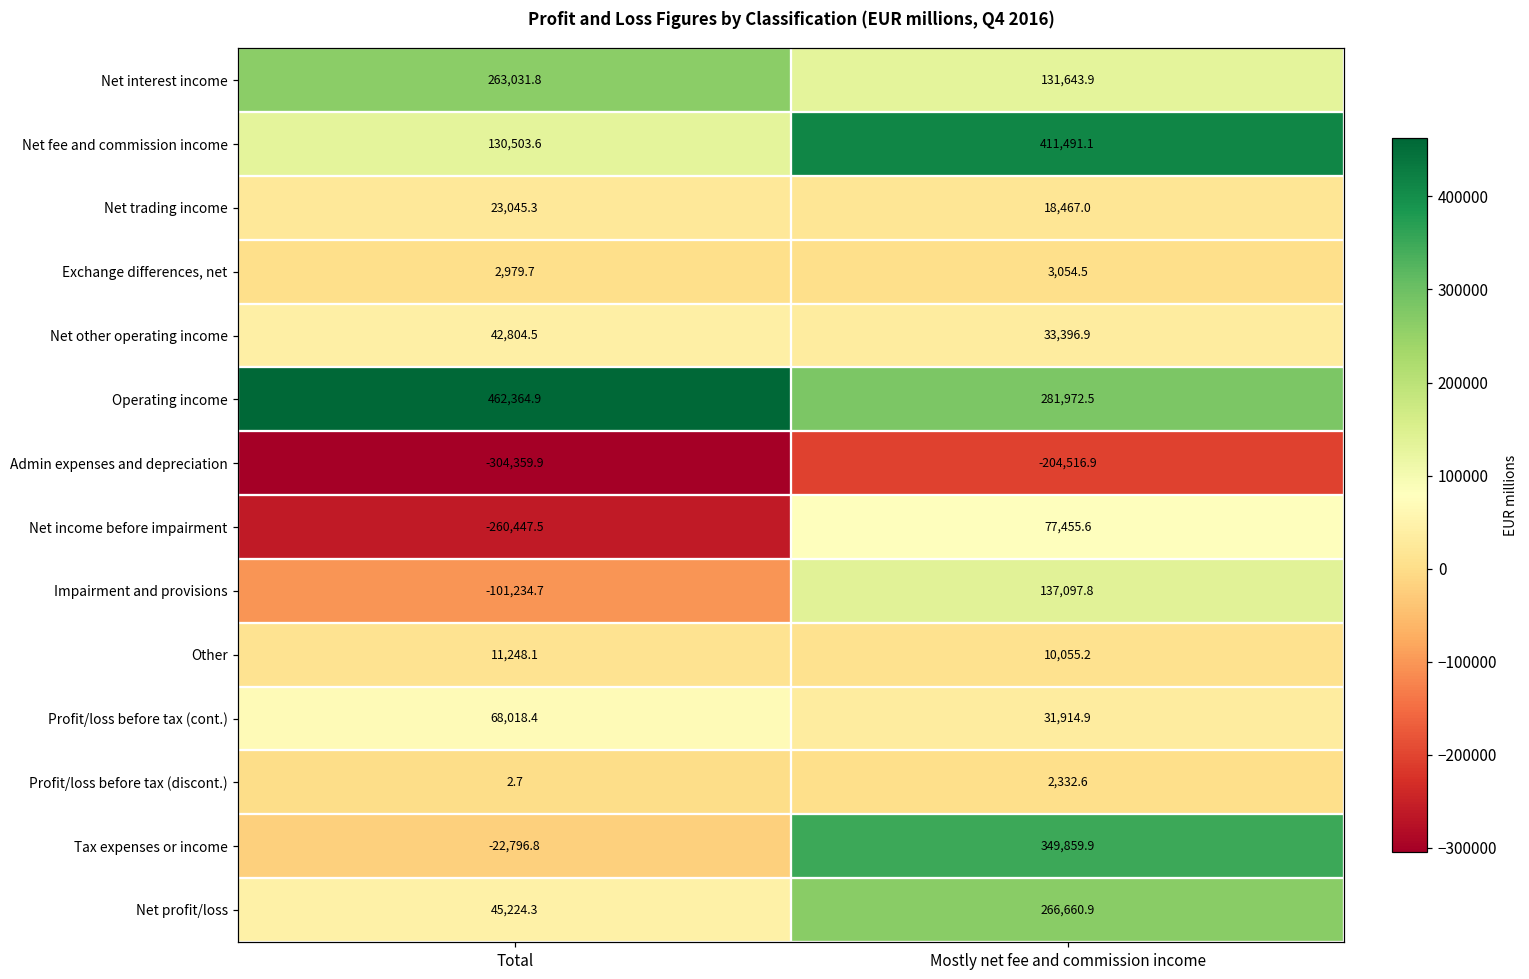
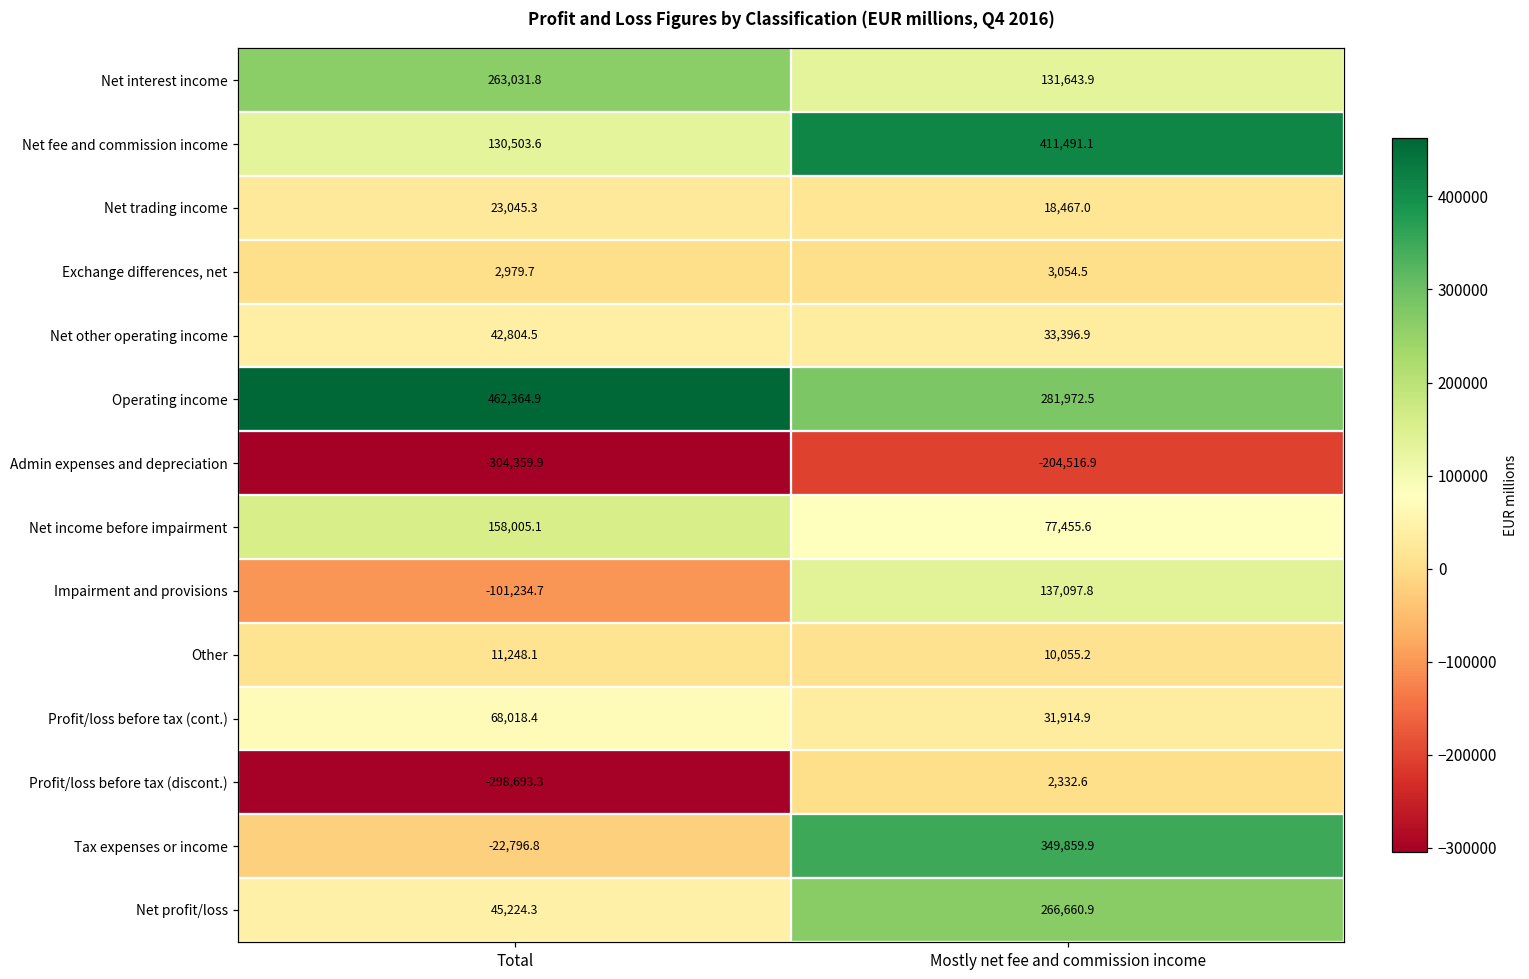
  {
    "Net interest income": {
      "Total": "263,031.8",
      "Mostly net fee and commission income": "131,643.9"
    },
    "Net fee and commission income": {
      "Total": "130,503.6",
      "Mostly net fee and commission income": "411,491.1"
    },
    "Net trading income": {
      "Total": "23,045.3",
      "Mostly net fee and commission income": "18,467.0"
    },
    "Exchange differences, net": {
      "Total": "2,979.7",
      "Mostly net fee and commission income": "3,054.5"
    },
    "Net other operating income": {
      "Total": "42,804.5",
      "Mostly net fee and commission income": "33,396.9"
    },
    "Operating income": {
      "Total": "462,364.9",
      "Mostly net fee and commission income": "281,972.5"
    },
    "Admin expenses and depreciation": {
      "Total": "-304,359.9",
      "Mostly net fee and commission income": "-204,516.9"
    },
    "Net income before impairment": {
-     "Total": "-260,447.5",
+     "Total": "158,005.1",
      "Mostly net fee and commission income": "77,455.6"
    },
    "Impairment and provisions": {
      "Total": "-101,234.7",
      "Mostly net fee and commission income": "137,097.8"
    },
    "Other": {
      "Total": "11,248.1",
      "Mostly net fee and commission income": "10,055.2"
    },
    "Profit/loss before tax (cont.)": {
      "Total": "68,018.4",
      "Mostly net fee and commission income": "31,914.9"
    },
    "Profit/loss before tax (discont.)": {
-     "Total": "2.7",
+     "Total": "-298,693.3",
      "Mostly net fee and commission income": "2,332.6"
    },
    "Tax expenses or income": {
      "Total": "-22,796.8",
      "Mostly net fee and commission income": "349,859.9"
    },
    "Net profit/loss": {
      "Total": "45,224.3",
      "Mostly net fee and commission income": "266,660.9"
    }
  }
